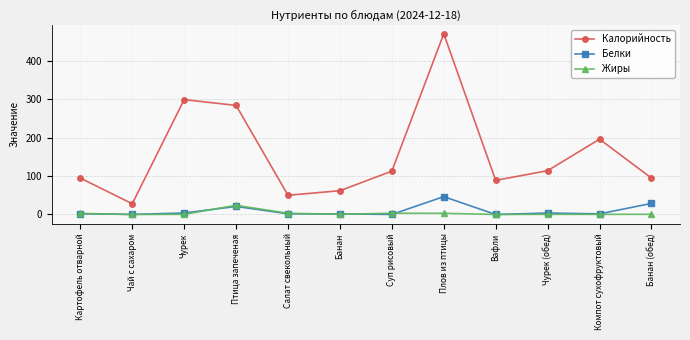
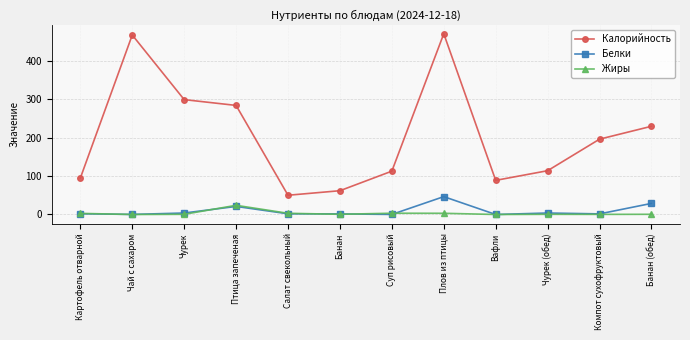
  {
    "Калорийность": {
      "Картофель отварной": 90,
-     "Чай с сахаром": 30,
+     "Чай с сахаром": 470,
      "Чурек": 300,
      "Птица запеченая": 280,
      "Салат свекольный": 50,
      "Банан": 60,
      "Суп рисовый": 110,
      "Плов из птицы": 470,
      "Вафли": 90,
      "Чурек (обед)": 110,
      "Компот сухофруктовый": 200,
-     "Банан (обед)": 100
+     "Банан (обед)": 230
    },
    "Белки": {
      "Плов из птицы": 50,
      "Банан (обед)": 30
    },
    "Жиры": {
      "Плов из птицы": 0,
      "Банан (обед)": 0
    }
  }
